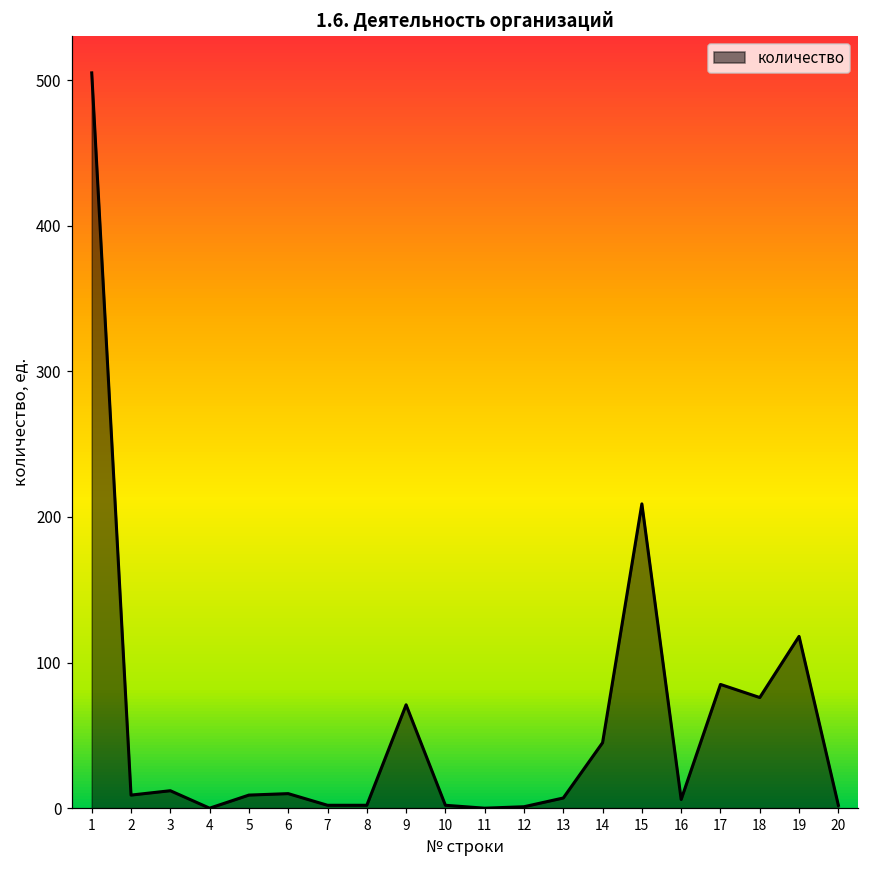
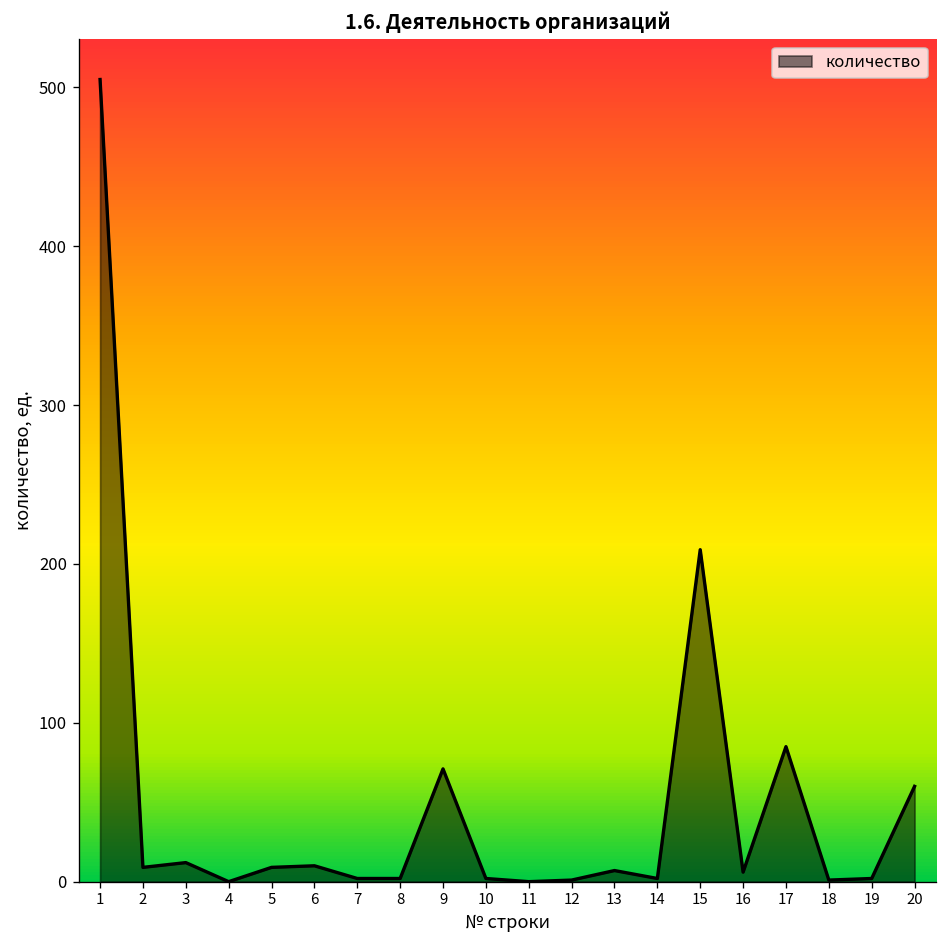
  {
    "1": 505,
    "2": 9,
    "3": 12,
    "4": 0,
    "5": 9,
    "6": 10,
    "7": 2,
    "8": 2,
    "9": 71,
    "10": 2,
    "11": 0,
    "12": 1,
    "13": 7,
-   "14": 45,
+   "14": 2,
    "15": 209,
    "16": 6,
    "17": 85,
-   "18": 76,
-   "19": 118,
-   "20": 2
+   "18": 1,
+   "19": 2,
+   "20": 60
  }
